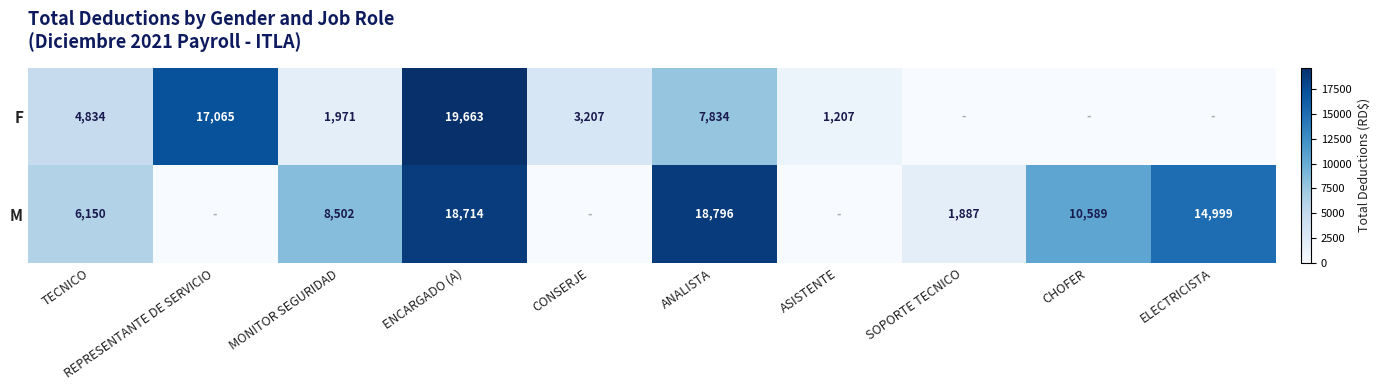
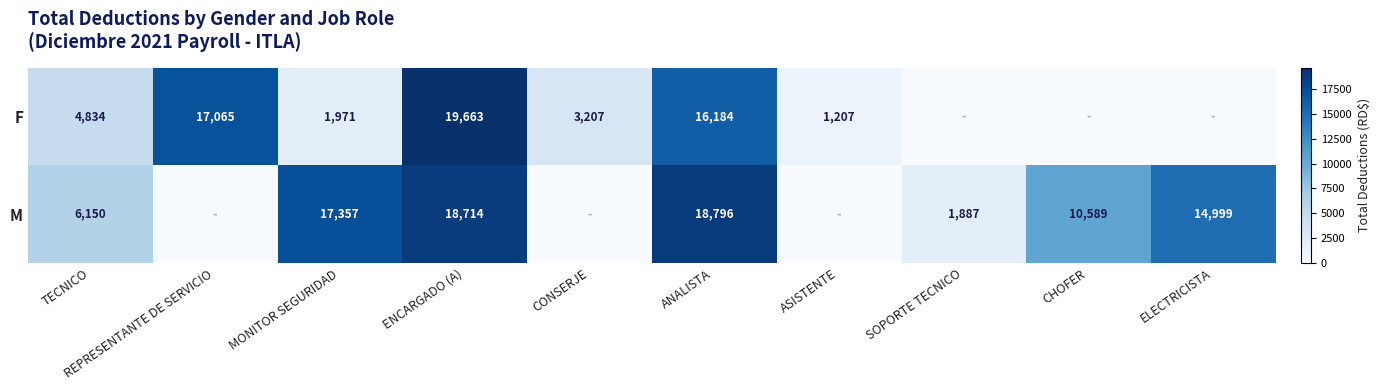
  {
    "F": {
      "TECNICO": "4,834",
      "REPRESENTANTE DE SERVICIO": "17,065",
      "MONITOR SEGURIDAD": "1,971",
      "ENCARGADO (A)": "19,663",
      "CONSERJE": "3,207",
-     "ANALISTA": "7,834",
+     "ANALISTA": "16,184",
      "ASISTENTE": "1,207"
    },
    "M": {
      "TECNICO": "6,150",
-     "MONITOR SEGURIDAD": "8,502",
+     "MONITOR SEGURIDAD": "17,357",
      "ENCARGADO (A)": "18,714",
      "ANALISTA": "18,796",
      "SOPORTE TECNICO": "1,887",
      "CHOFER": "10,589",
      "ELECTRICISTA": "14,999"
    }
  }
